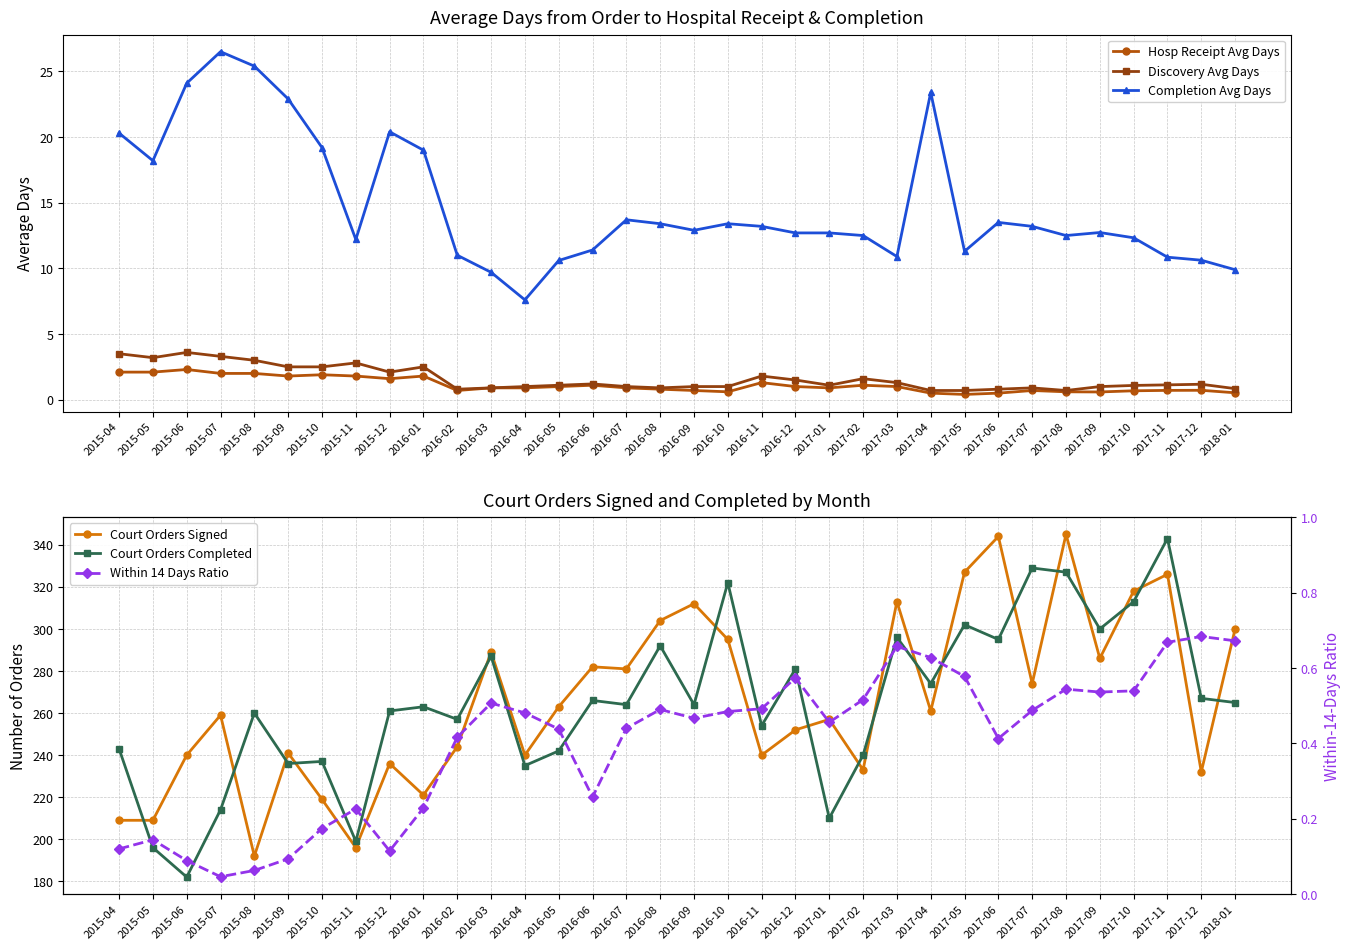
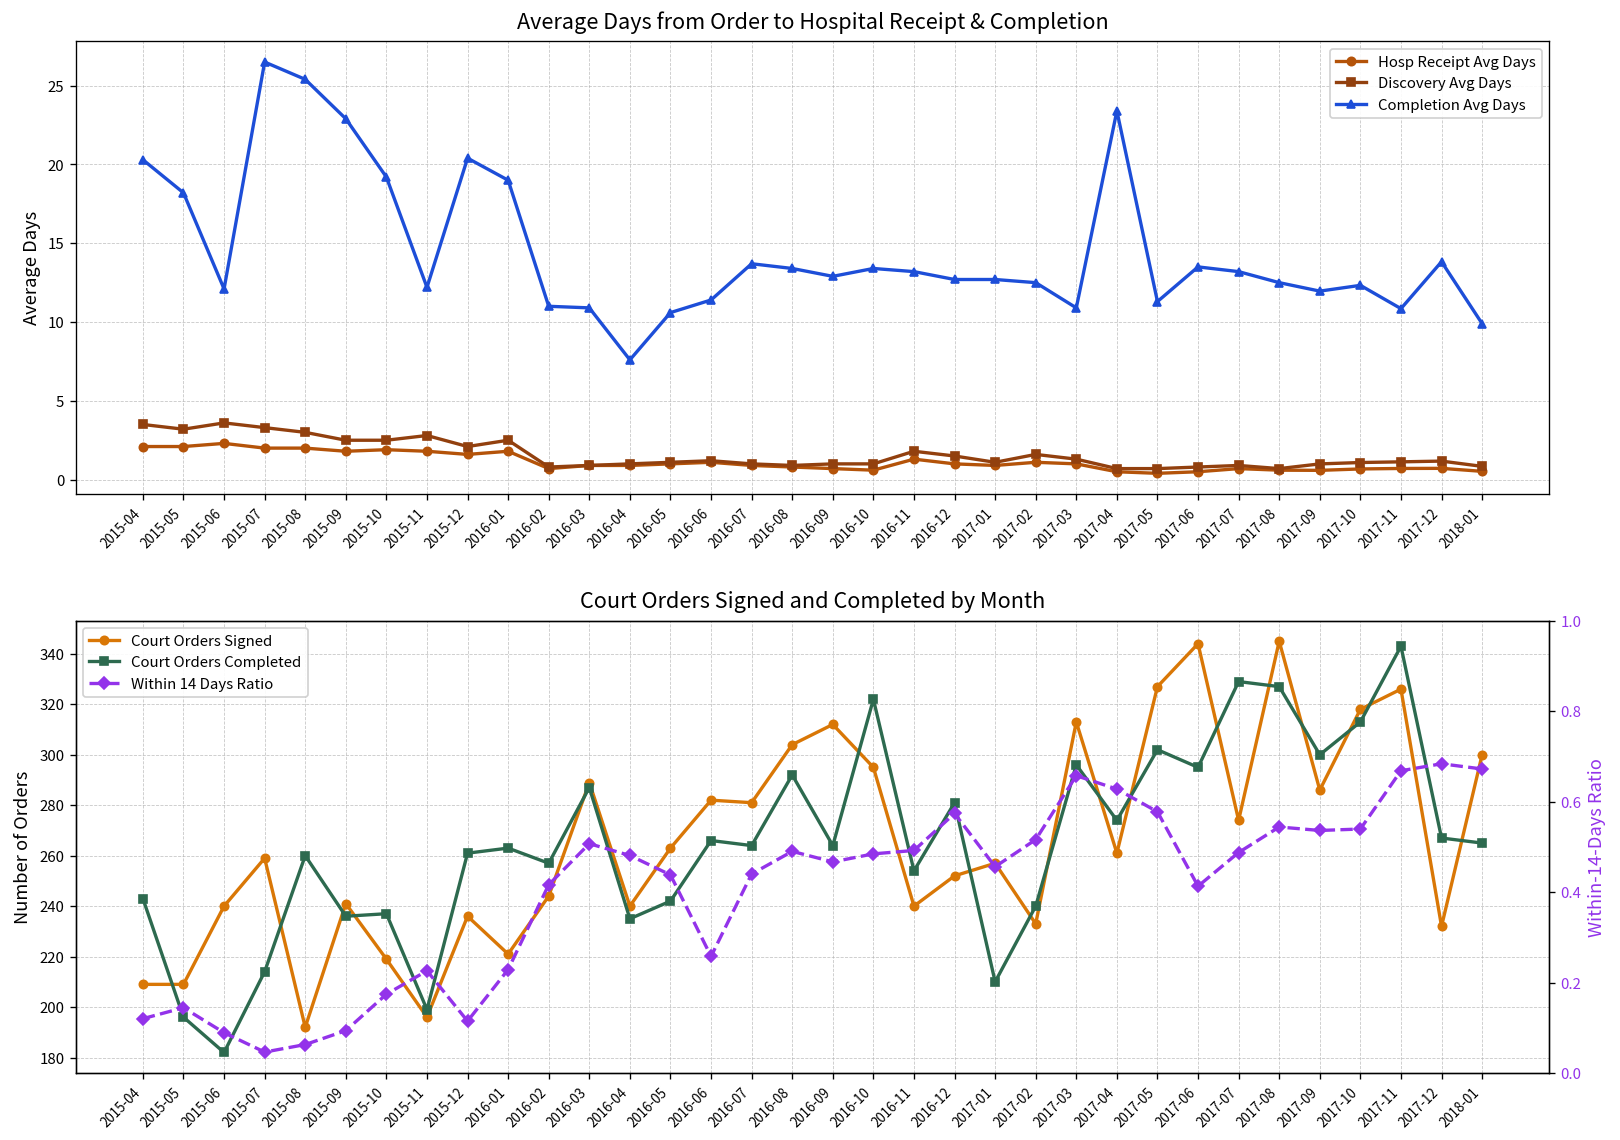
  {
    "Average Days from Order to Hospital Receipt & Completion": {
      "Completion Avg Days": {
        "2015-04": 20.3,
        "2015-05": 18.2,
-       "2015-06": 24.1,
+       "2015-06": 12.1,
        "2015-07": 26.5,
        "2015-08": 25.4,
        "2015-09": 22.9,
        "2015-10": 19.2,
        "2015-11": 12.2,
        "2015-12": 20.4,
        "2016-01": 19.0,
        "2016-02": 11.0,
-       "2016-03": 9.7,
+       "2016-03": 10.9,
        "2016-04": 7.6,
        "2016-05": 10.6,
        "2016-06": 11.4,
        "2016-07": 13.7,
        "2016-08": 13.4,
        "2016-09": 12.9,
        "2016-10": 13.4,
        "2016-11": 13.2,
        "2016-12": 12.7,
        "2017-01": 12.7,
        "2017-02": 12.5,
        "2017-03": 10.9,
        "2017-04": 23.4,
        "2017-05": 11.3,
        "2017-06": 13.5,
        "2017-07": 13.2,
        "2017-08": 12.5,
-       "2017-09": 12.7,
+       "2017-09": 12.0,
        "2017-10": 12.3,
        "2017-11": 10.9,
-       "2017-12": 10.6,
+       "2017-12": 13.8,
        "2018-01": 9.9
      }
    }
  }
